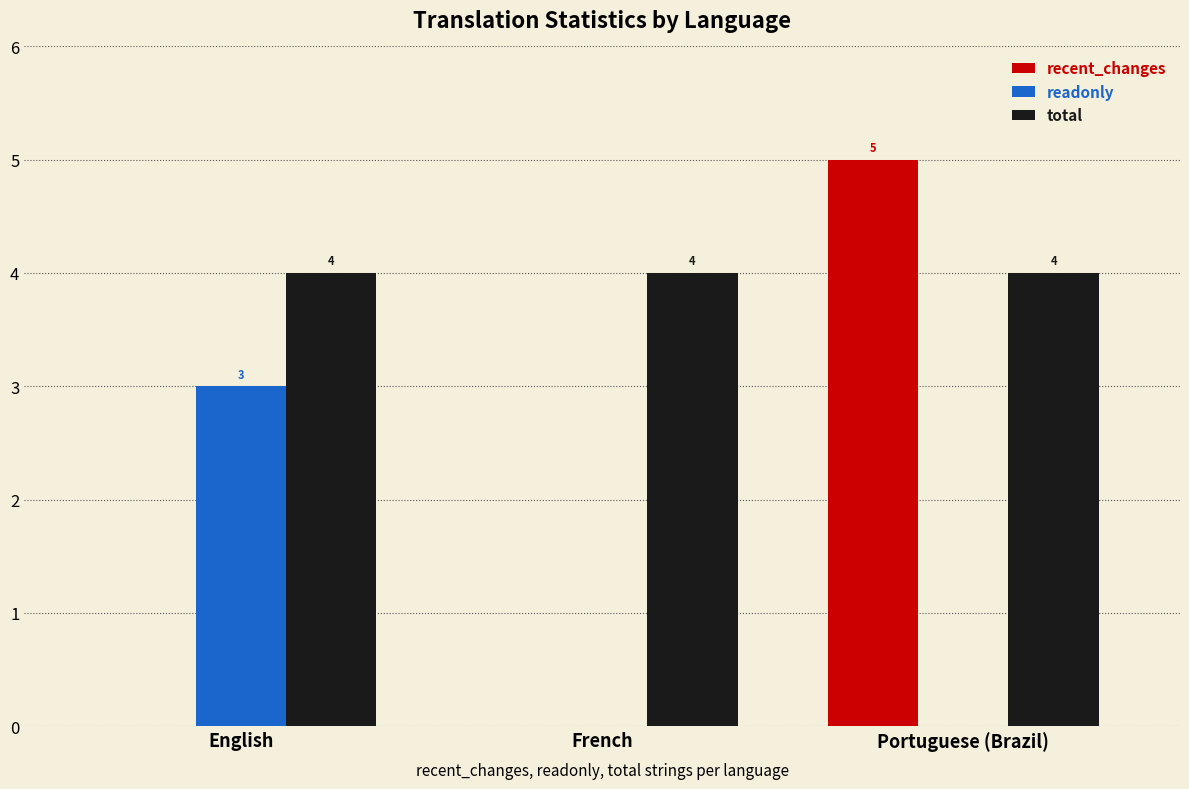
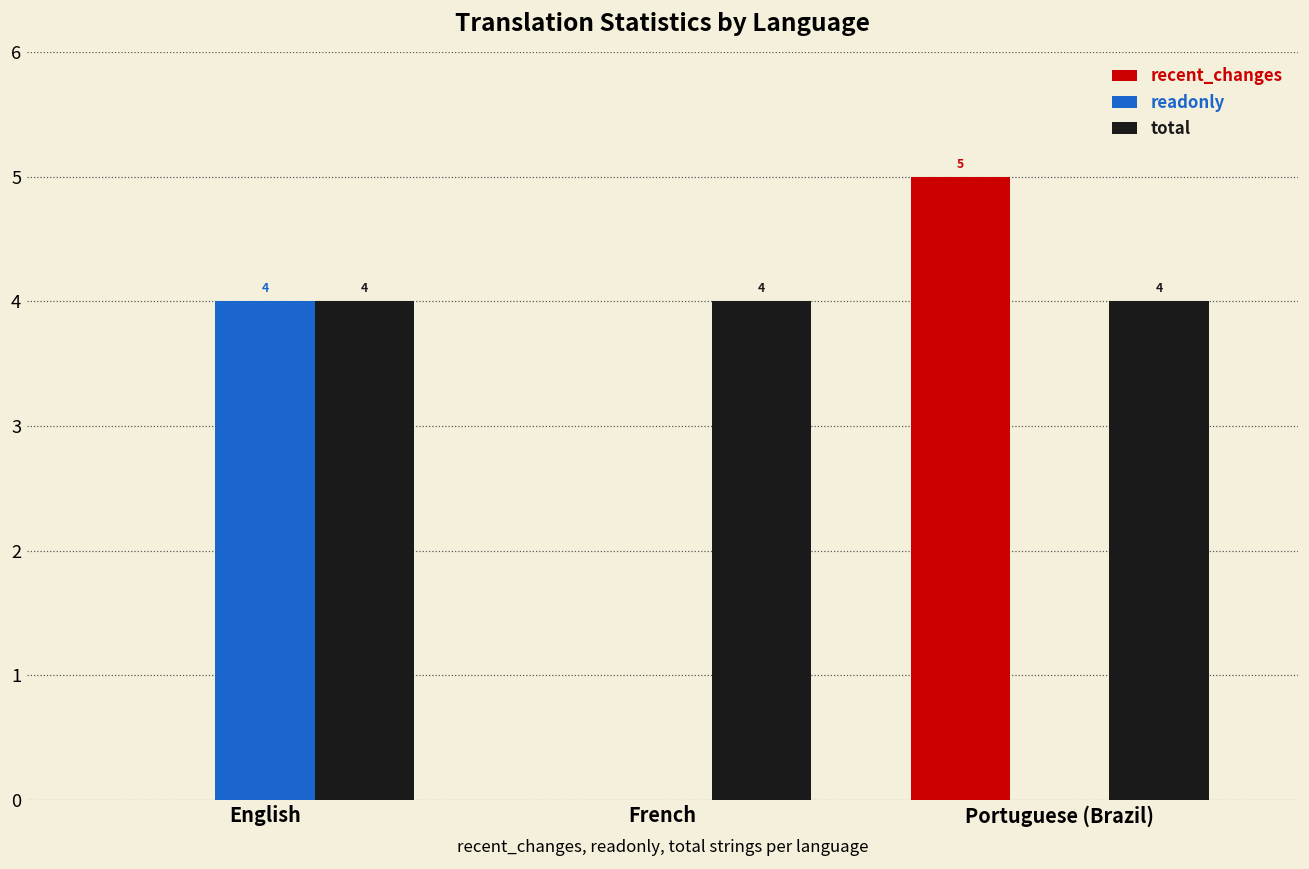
  {
    "recent_changes": {
      "Portuguese (Brazil)": 5
    },
    "readonly": {
-     "English": 3
+     "English": 4
    },
    "total": {
      "English": 4,
      "French": 4,
      "Portuguese (Brazil)": 4
    }
  }
